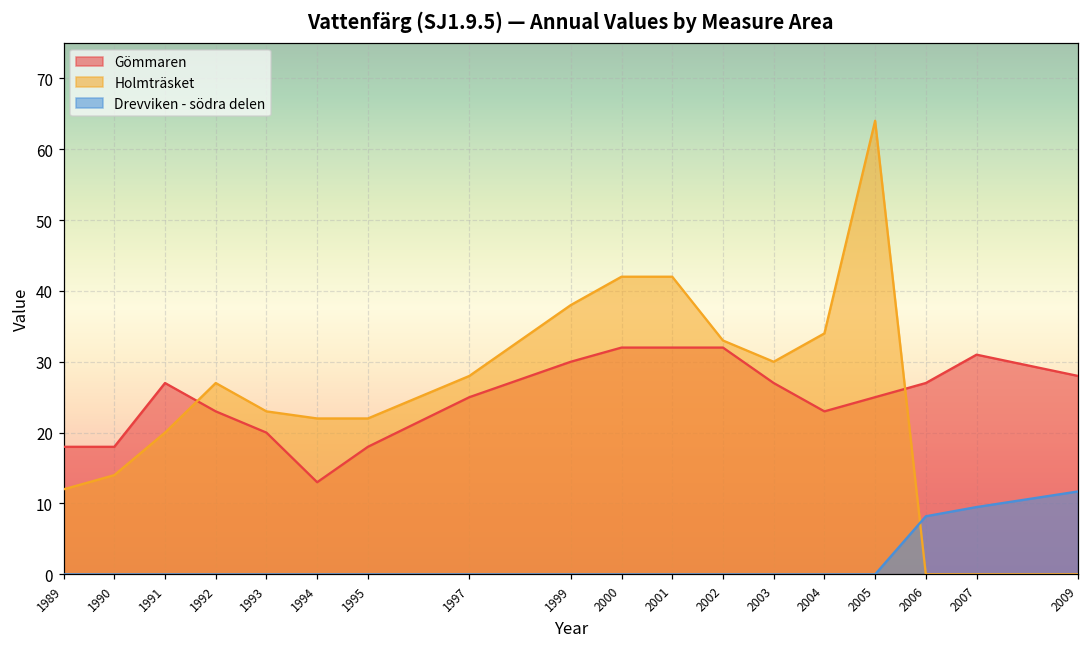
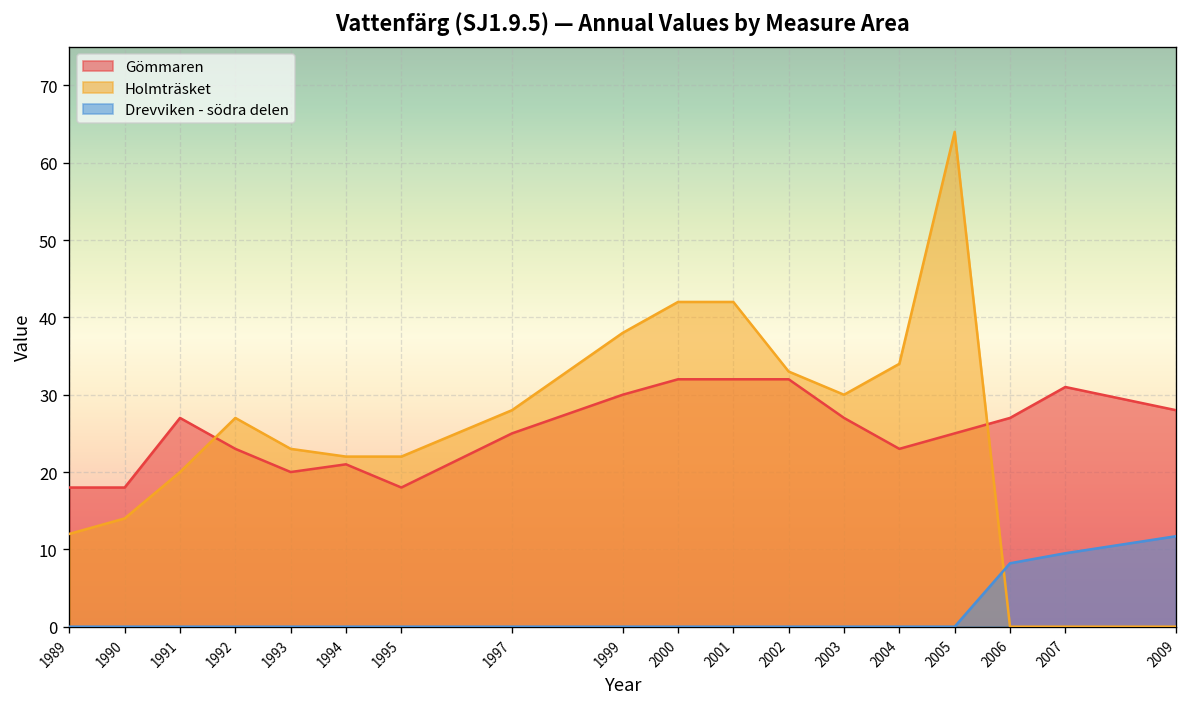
  {
    "Gömmaren": {
      "1989": 18,
      "1990": 18,
      "1991": 27,
      "1992": 23,
      "1993": 20,
-     "1994": 13,
+     "1994": 21,
      "1995": 18,
      "1997": 25,
      "1999": 30,
      "2000": 32,
      "2001": 32,
      "2002": 32,
      "2003": 27,
      "2004": 23,
      "2005": 25,
      "2006": 27,
      "2007": 31,
      "2009": 28
    },
    "Holmträsket": {
      "1989": 12,
      "1990": 14,
      "1991": 20,
      "1992": 27,
      "1993": 23,
      "1994": 22,
      "1995": 22,
      "1997": 28,
      "1999": 38,
      "2000": 42,
      "2001": 42,
      "2002": 33,
      "2003": 30,
      "2004": 34,
      "2005": 64,
      "2006": 0,
      "2007": 0,
      "2009": 0
    },
    "Drevviken - södra delen": {
      "1989": 0,
      "1990": 0,
      "1991": 0,
      "1992": 0,
      "1993": 0,
      "1994": 0,
      "1995": 0,
      "1997": 0,
      "1999": 0,
      "2000": 0,
      "2001": 0,
      "2002": 0,
      "2003": 0,
      "2004": 0,
      "2005": 0,
      "2006": 8,
      "2007": 10,
      "2009": 12
    }
  }
